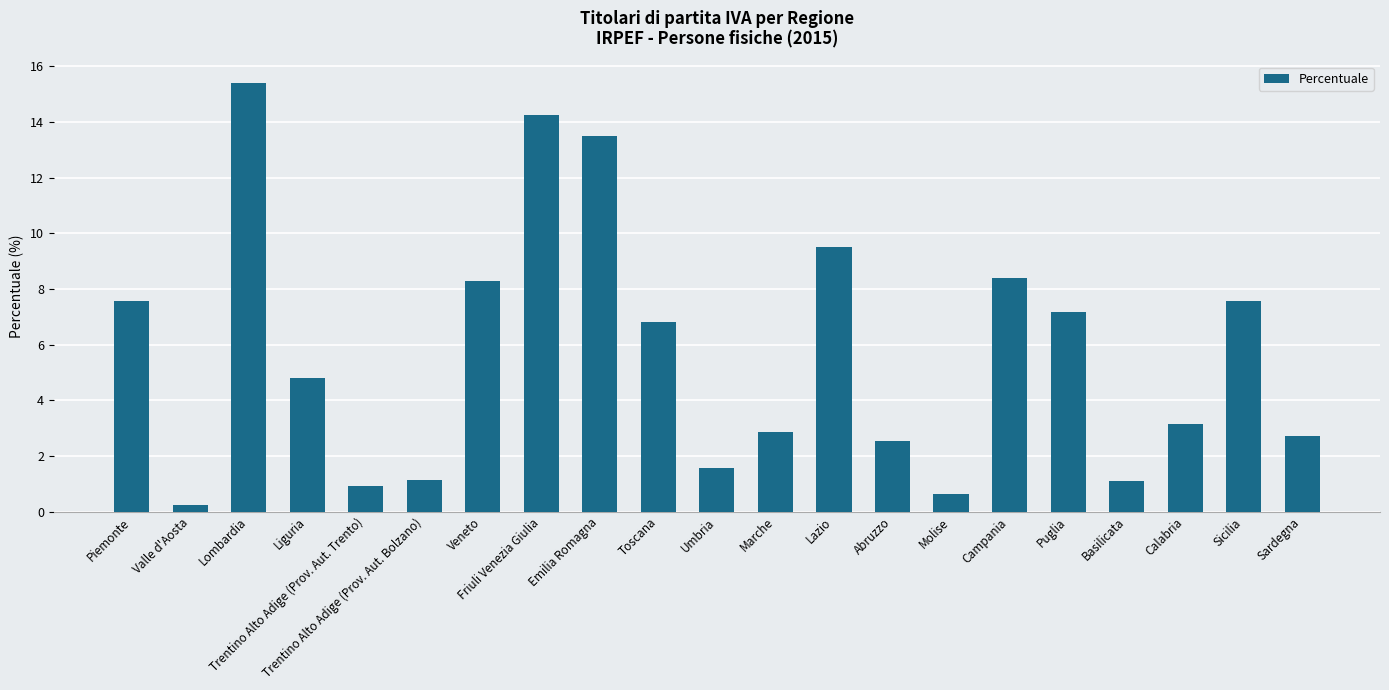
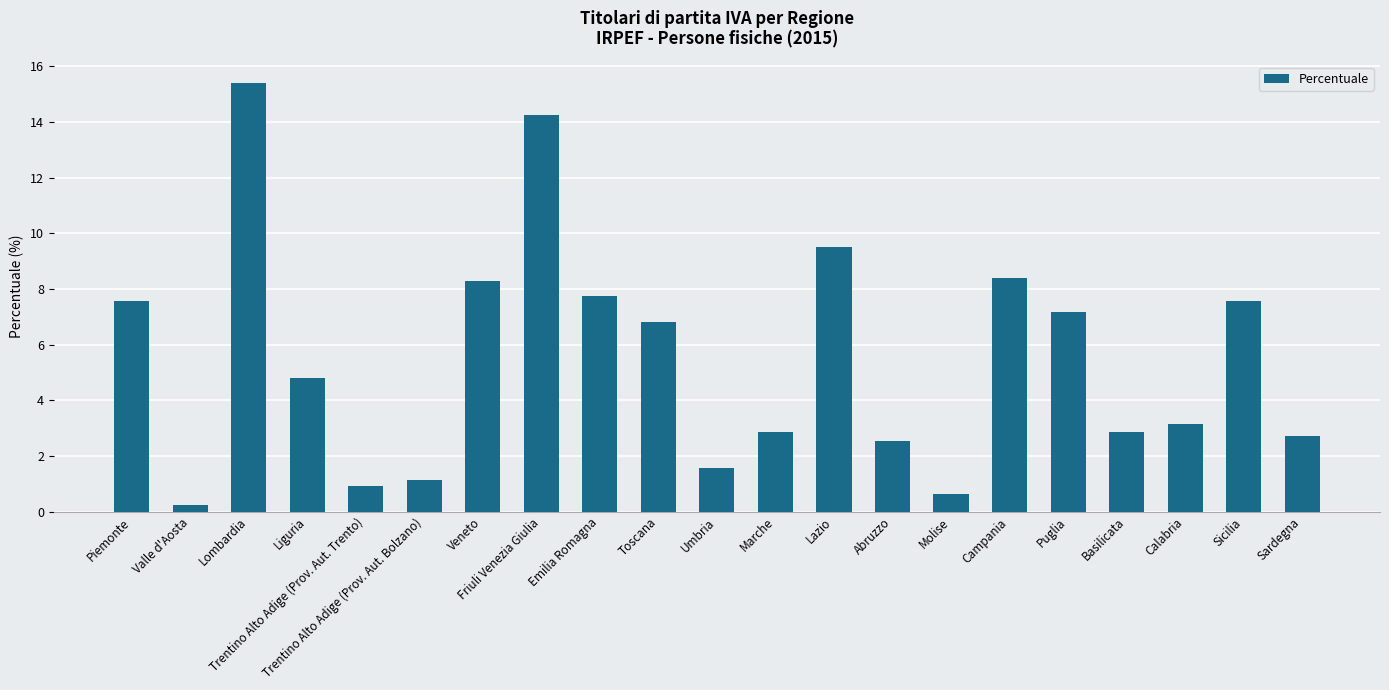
  {
    "Piemonte": 7.6,
    "Valle d'Aosta": 0.3,
    "Lombardia": 15.4,
    "Liguria": 4.8,
    "Trentino Alto Adige (Prov. Aut. Trento)": 0.9,
    "Trentino Alto Adige (Prov. Aut. Bolzano)": 1.1,
    "Veneto": 8.3,
    "Friuli Venezia Giulia": 14.3,
-   "Emilia Romagna": 13.5,
+   "Emilia Romagna": 7.7,
    "Toscana": 6.8,
    "Umbria": 1.6,
    "Marche": 2.9,
    "Lazio": 9.5,
    "Abruzzo": 2.6,
    "Molise": 0.6,
    "Campania": 8.4,
    "Puglia": 7.2,
-   "Basilicata": 1.1,
+   "Basilicata": 2.9,
    "Calabria": 3.1,
    "Sicilia": 7.6,
    "Sardegna": 2.7
  }
